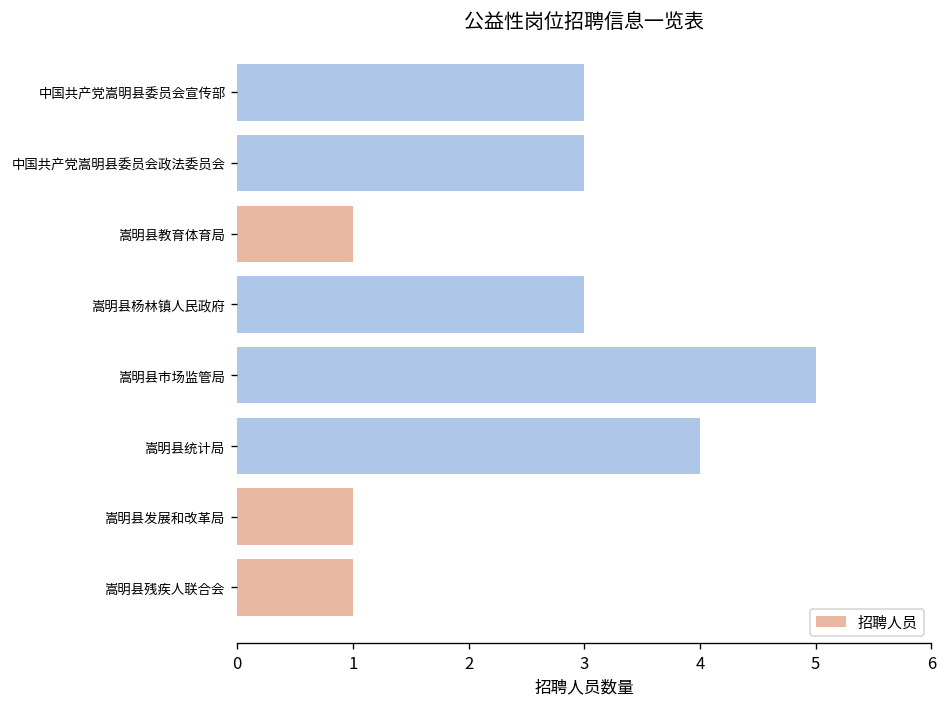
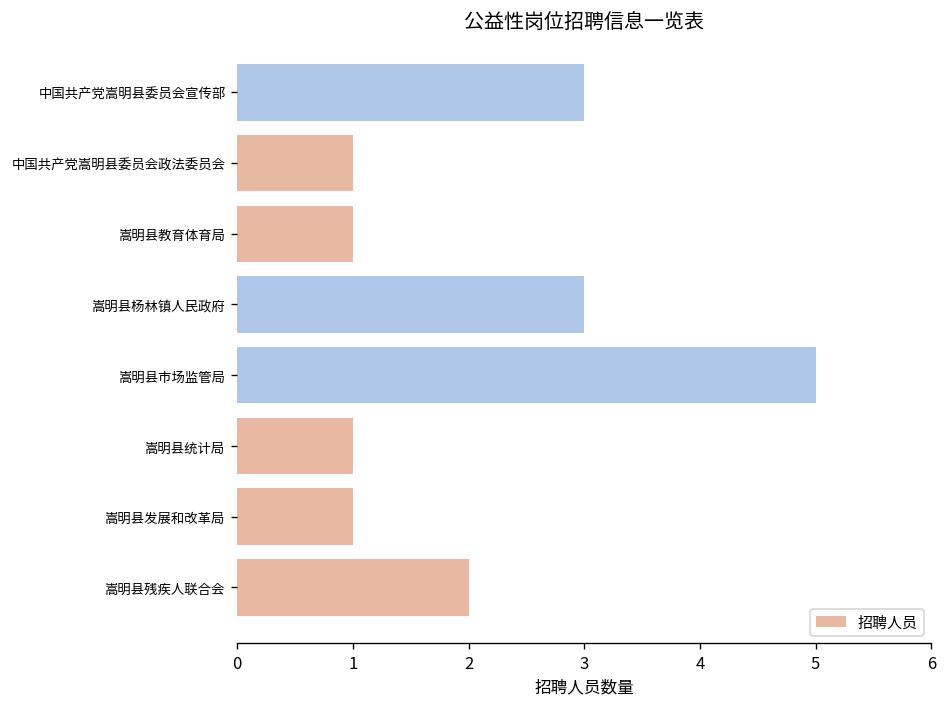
  {
    "中国共产党嵩明县委员会宣传部": 3,
-   "中国共产党嵩明县委员会政法委员会": 3,
+   "中国共产党嵩明县委员会政法委员会": 1,
    "嵩明县教育体育局": 1,
    "嵩明县杨林镇人民政府": 3,
    "嵩明县市场监管局": 5,
-   "嵩明县统计局": 4,
+   "嵩明县统计局": 1,
    "嵩明县发展和改革局": 1,
-   "嵩明县残疾人联合会": 1
+   "嵩明县残疾人联合会": 2
  }
